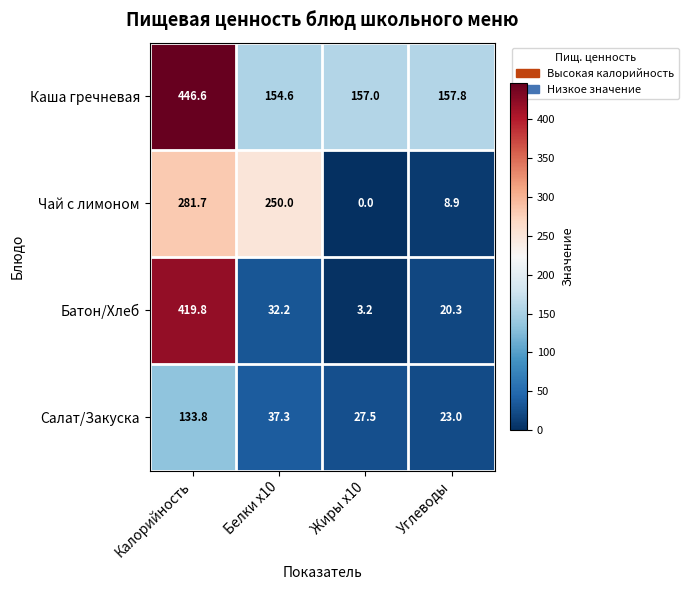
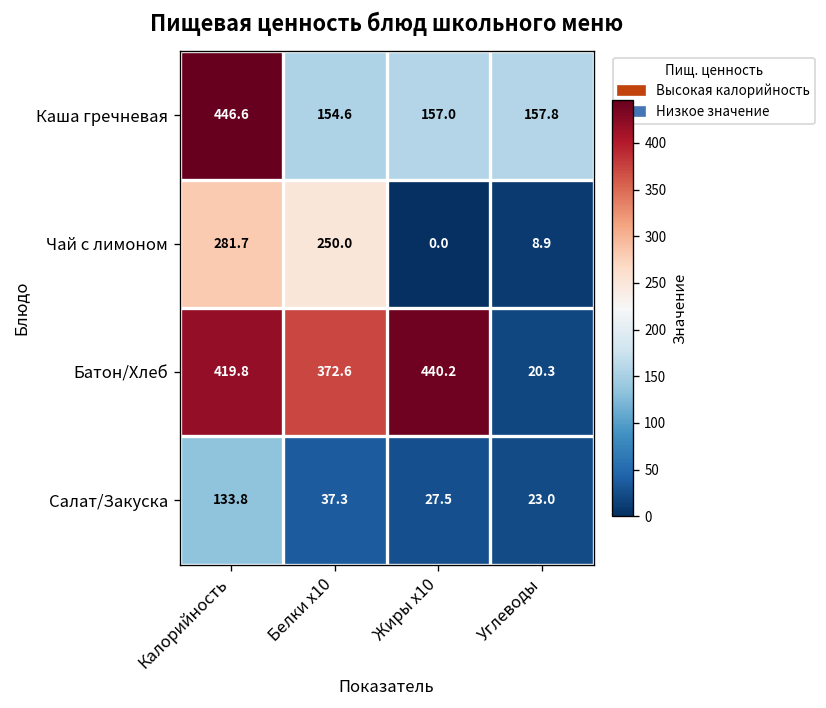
  {
    "Каша гречневая": {
      "Калорийность": 446.6,
      "Белки x10": 154.6,
      "Жиры x10": 157.0,
      "Углеводы": 157.8
    },
    "Чай с лимоном": {
      "Калорийность": 281.7,
      "Белки x10": 250.0,
      "Жиры x10": 0.0,
      "Углеводы": 8.9
    },
    "Батон/Хлеб": {
      "Калорийность": 419.8,
-     "Белки x10": 32.2,
-     "Жиры x10": 3.2,
+     "Белки x10": 372.6,
+     "Жиры x10": 440.2,
      "Углеводы": 20.3
    },
    "Салат/Закуска": {
      "Калорийность": 133.8,
      "Белки x10": 37.3,
      "Жиры x10": 27.5,
      "Углеводы": 23.0
    }
  }
